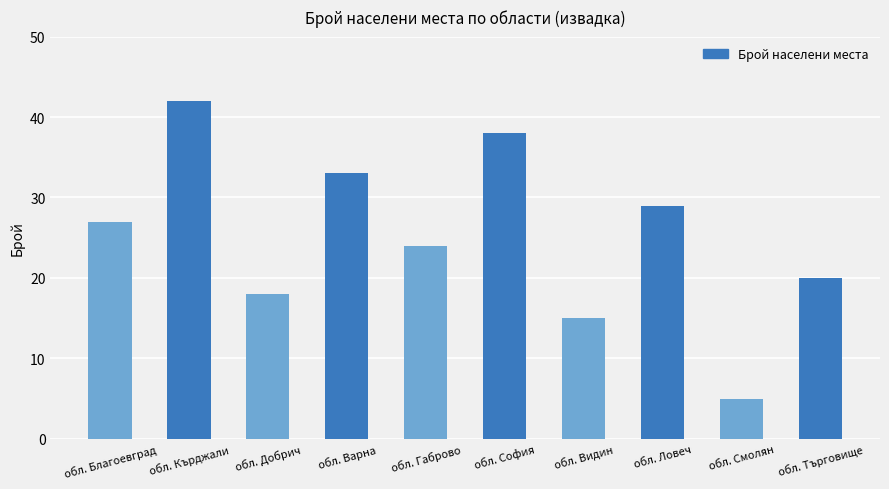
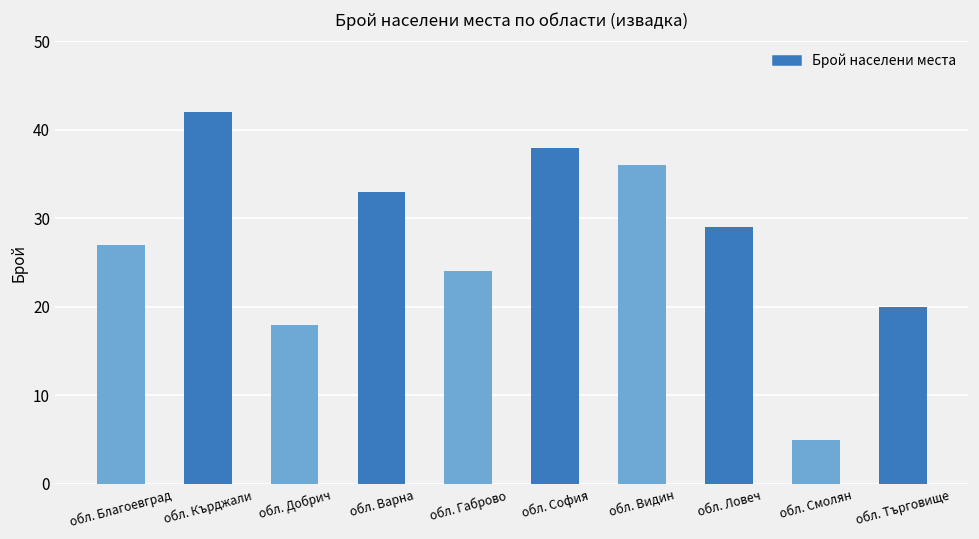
  {
    "обл. Благоевград": 27,
    "обл. Кърджали": 42,
    "обл. Добрич": 18,
    "обл. Варна": 33,
    "обл. Габрово": 24,
    "обл. София": 38,
-   "обл. Видин": 15,
+   "обл. Видин": 36,
    "обл. Ловеч": 29,
    "обл. Смолян": 5,
    "обл. Търговище": 20
  }
